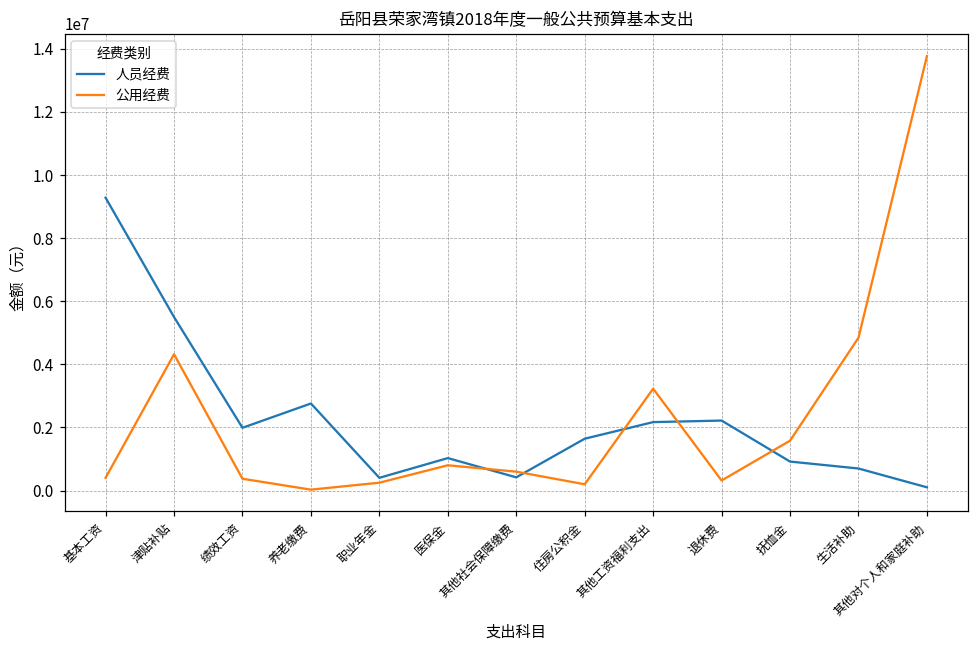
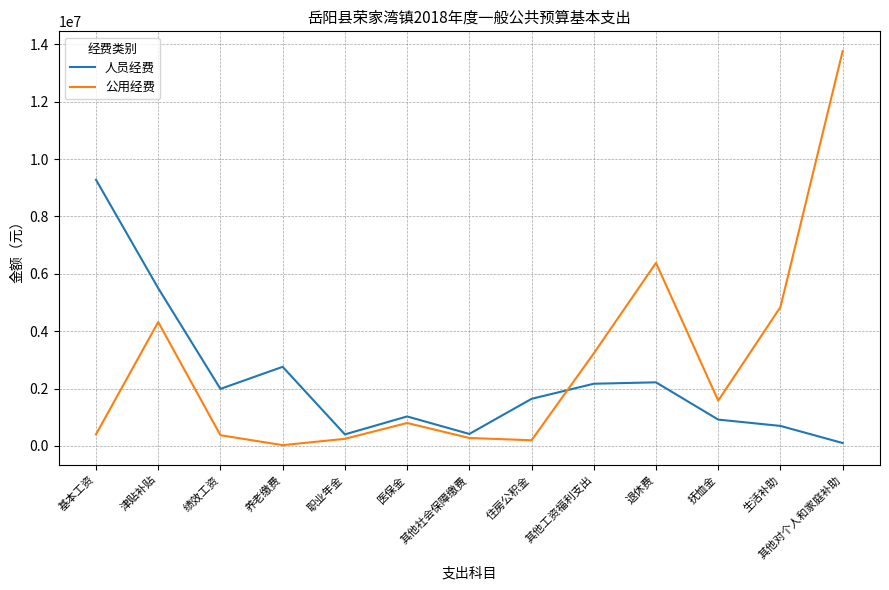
  {
    "人员经费": {
      "基本工资": 9300000,
      "津贴补贴": 5500000,
      "绩效工资": 2000000,
      "养老缴费": 2800000,
      "职业年金": 400000,
      "医保金": 1000000,
      "其他社会保障缴费": 400000,
      "住房公积金": 1600000,
      "其他工资福利支出": 2200000,
      "退休费": 2200000,
      "抚恤金": 900000,
      "生活补助": 700000,
      "其他对个人和家庭补助": 100000
    },
    "公用经费": {
      "基本工资": 400000,
      "津贴补贴": 4300000,
      "绩效工资": 400000,
      "养老缴费": 0,
      "职业年金": 300000,
      "医保金": 800000,
-     "其他社会保障缴费": 600000,
+     "其他社会保障缴费": 300000,
      "住房公积金": 200000,
      "其他工资福利支出": 3200000,
-     "退休费": 300000,
+     "退休费": 6400000,
      "抚恤金": 1600000,
      "生活补助": 4800000,
      "其他对个人和家庭补助": 13800000
    }
  }
